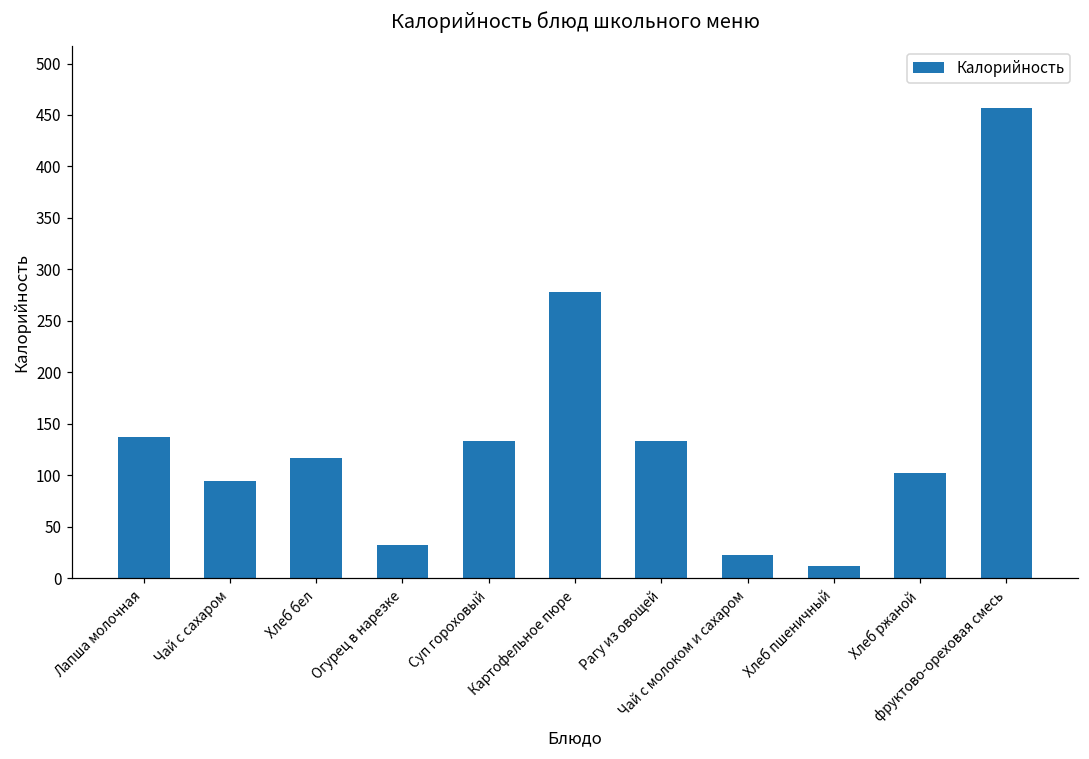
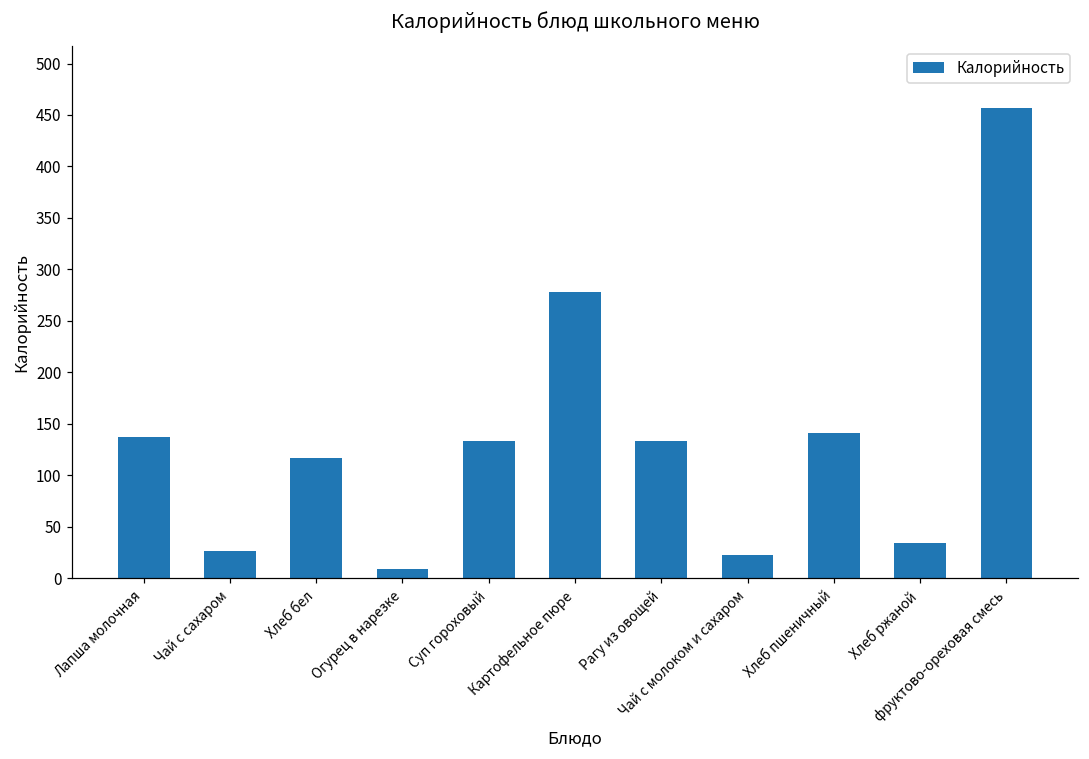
  {
    "Лапша молочная": 140,
-   "Чай с сахаром": 90,
+   "Чай с сахаром": 30,
    "Хлеб бел": 120,
-   "Огурец в нарезке": 30,
+   "Огурец в нарезке": 10,
    "Суп гороховый": 130,
    "Картофельное пюре": 280,
    "Рагу из овощей": 130,
    "Чай с молоком и сахаром": 20,
-   "Хлеб пшеничный": 10,
-   "Хлеб ржаной": 100,
+   "Хлеб пшеничный": 140,
+   "Хлеб ржаной": 30,
    "фруктово-ореховая смесь": 460
  }
